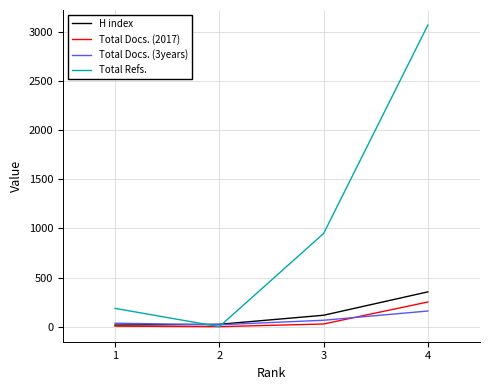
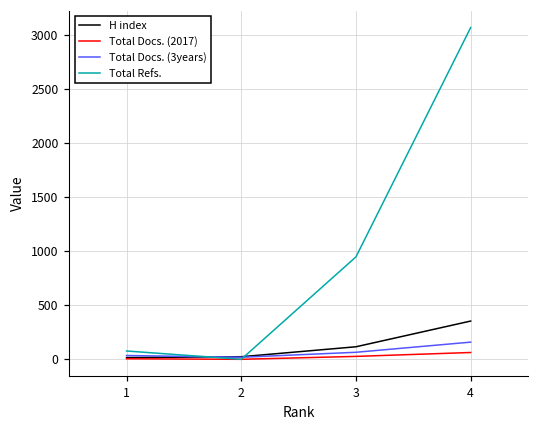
  {
    "H index": {
      "3": 100,
      "4": 400
    },
    "Total Docs. (2017)": {
      "3": 0,
-     "4": 300
+     "4": 100
    },
    "Total Docs. (3years)": {
      "3": 100,
      "4": 200
    },
    "Total Refs.": {
-     "1": 200,
+     "1": 100,
      "3": 900,
      "4": 3100
    }
  }
